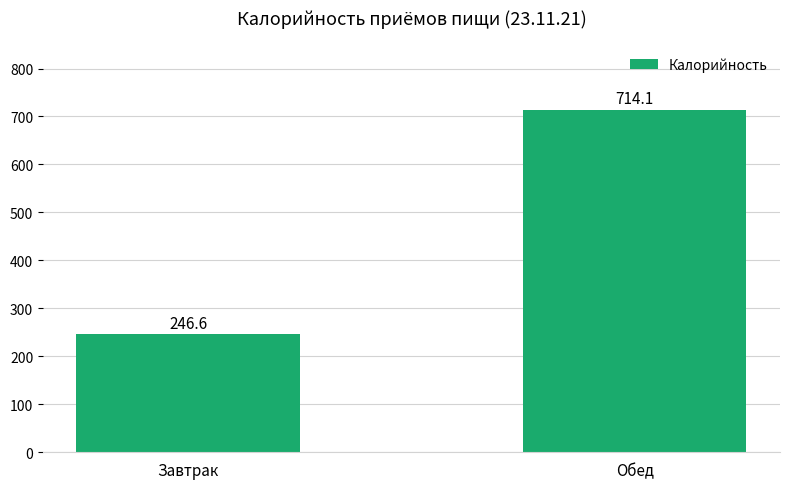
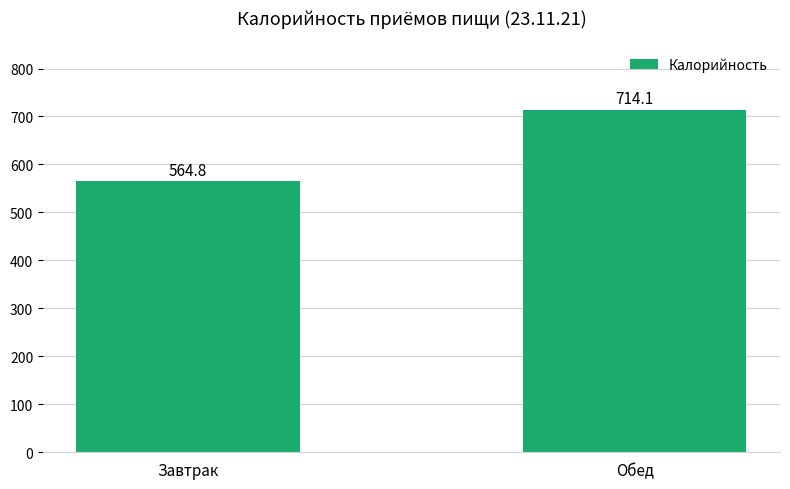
  {
-   "Завтрак": 246.6,
+   "Завтрак": 564.8,
    "Обед": 714.1
  }
